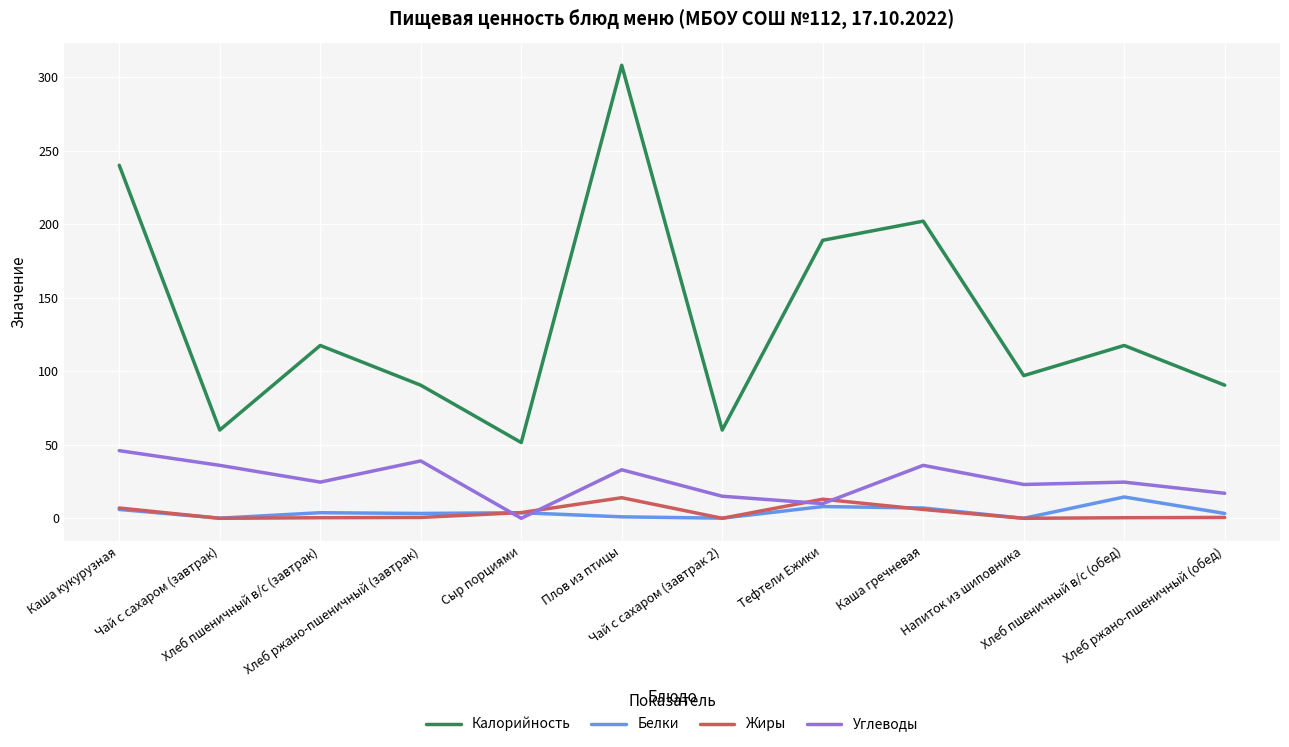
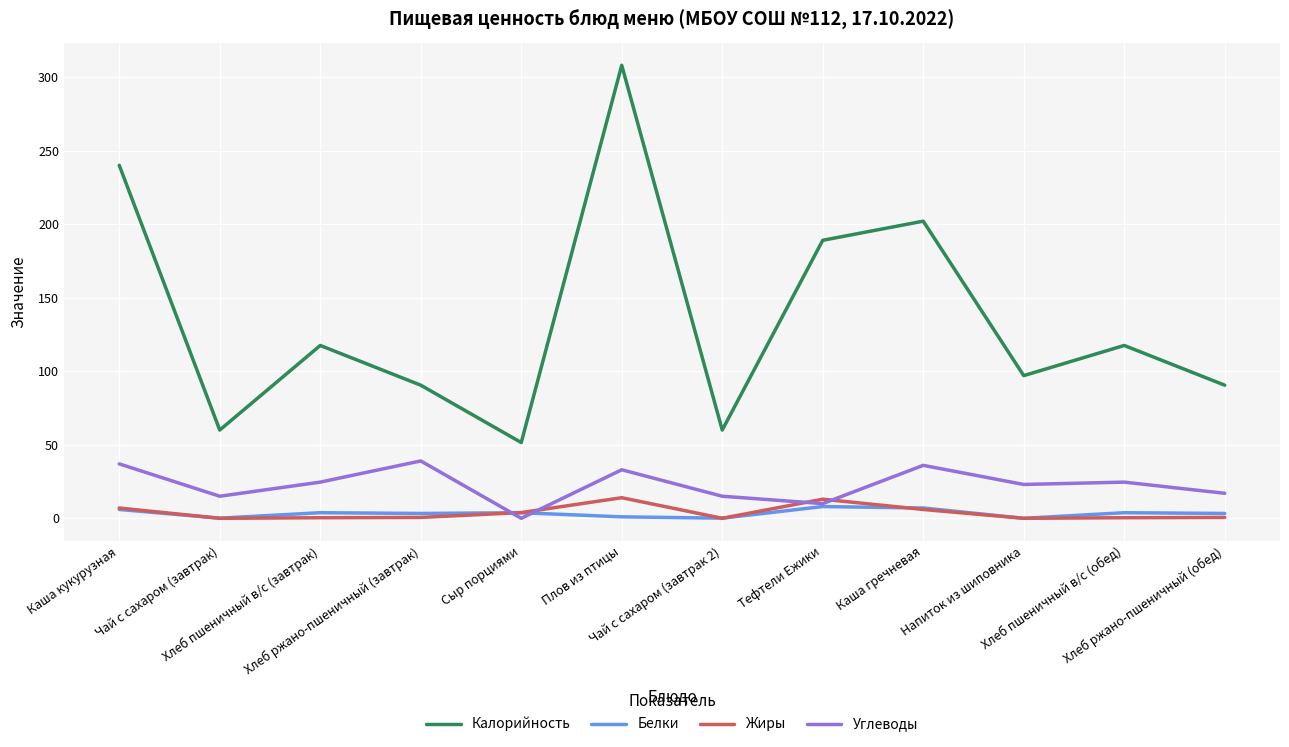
  {
    "Калорийность": {
      "Каша кукурузная": 240,
      "Чай с сахаром (завтрак)": 60,
      "Хлеб пшеничный в/с (завтрак)": 118,
      "Хлеб ржано-пшеничный (завтрак)": 91,
      "Сыр порциями": 52,
      "Плов из птицы": 308,
      "Чай с сахаром (завтрак 2)": 60,
      "Тефтели Ежики": 189,
      "Каша гречневая": 202,
      "Напиток из шиповника": 97,
      "Хлеб пшеничный в/с (обед)": 118,
      "Хлеб ржано-пшеничный (обед)": 91
    },
    "Белки": {
      "Хлеб пшеничный в/с (завтрак)": 4,
      "Хлеб ржано-пшеничный (завтрак)": 3,
      "Плов из птицы": 1,
      "Тефтели Ежики": 8,
-     "Хлеб пшеничный в/с (обед)": 15,
+     "Хлеб пшеничный в/с (обед)": 4,
      "Хлеб ржано-пшеничный (обед)": 3
    },
    "Жиры": {
      "Хлеб пшеничный в/с (завтрак)": 0,
      "Хлеб ржано-пшеничный (завтрак)": 1,
      "Плов из птицы": 14,
      "Тефтели Ежики": 13,
      "Хлеб пшеничный в/с (обед)": 0,
      "Хлеб ржано-пшеничный (обед)": 1
    },
    "Углеводы": {
-     "Каша кукурузная": 46,
-     "Чай с сахаром (завтрак)": 36,
+     "Каша кукурузная": 37,
+     "Чай с сахаром (завтрак)": 15,
      "Хлеб пшеничный в/с (завтрак)": 25,
      "Хлеб ржано-пшеничный (завтрак)": 39,
      "Сыр порциями": 0,
      "Плов из птицы": 33,
      "Чай с сахаром (завтрак 2)": 15,
      "Тефтели Ежики": 10,
      "Каша гречневая": 36,
      "Напиток из шиповника": 23,
      "Хлеб пшеничный в/с (обед)": 25,
      "Хлеб ржано-пшеничный (обед)": 17
    }
  }
